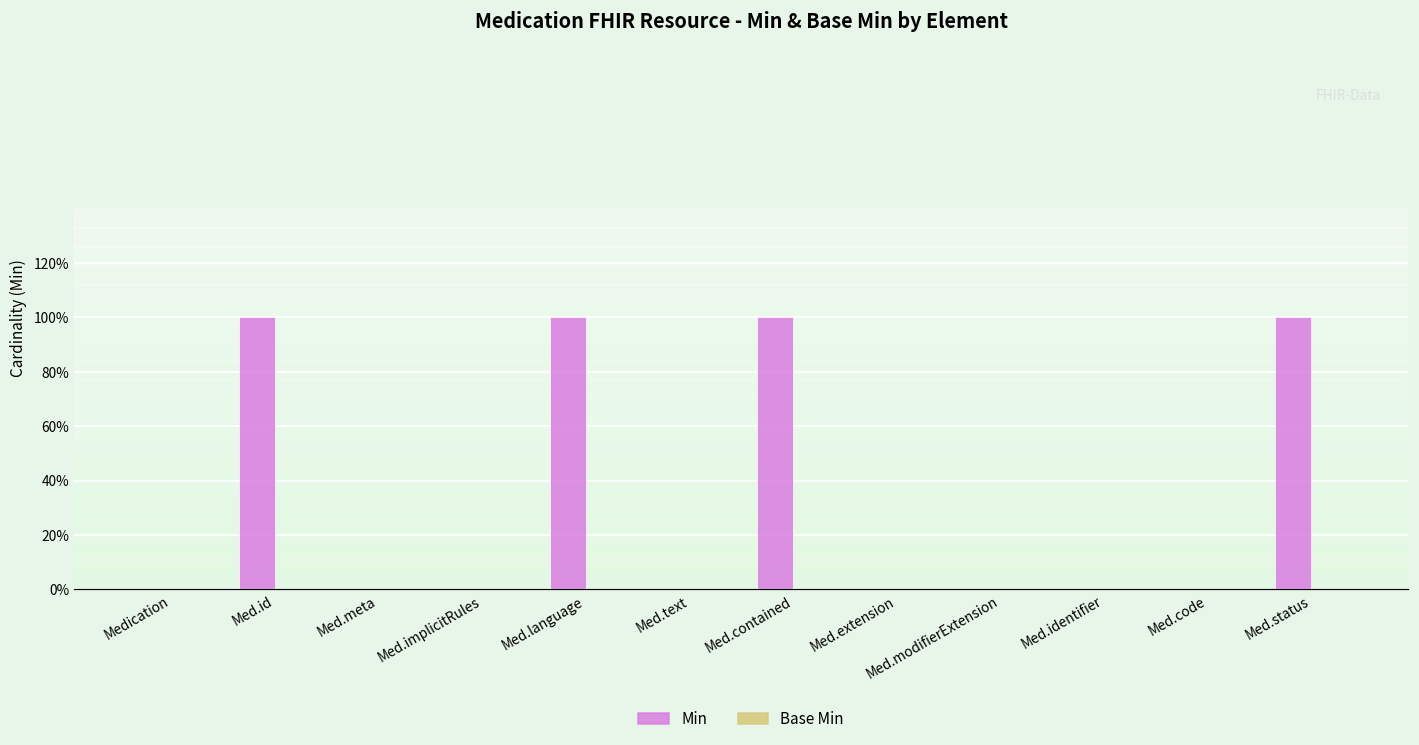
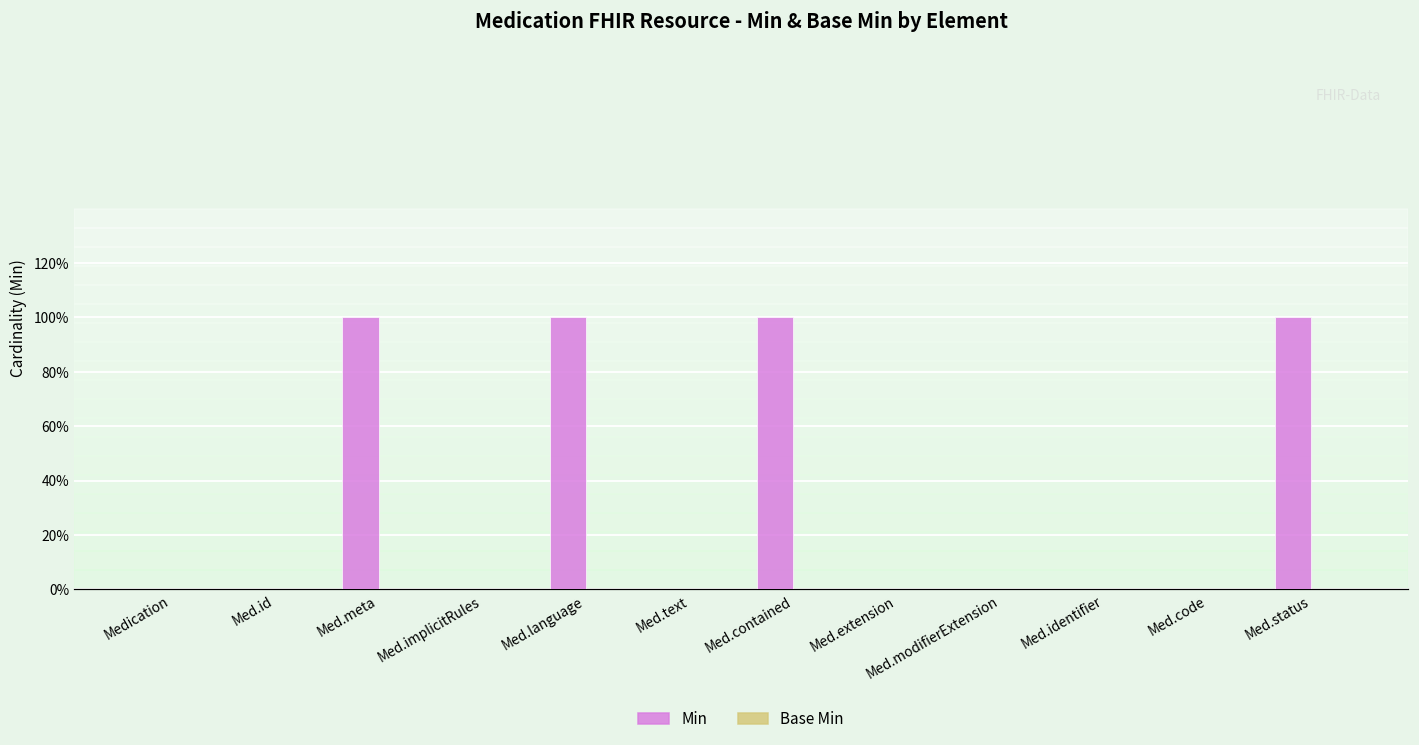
  {
    "Min": {
      "Medication": "0%",
-     "Med.id": "100%",
-     "Med.meta": "0%",
+     "Med.id": "0%",
+     "Med.meta": "100%",
      "Med.implicitRules": "0%",
      "Med.language": "100%",
      "Med.text": "0%",
      "Med.contained": "100%",
      "Med.extension": "0%",
      "Med.modifierExtension": "0%",
      "Med.identifier": "0%",
      "Med.code": "0%",
      "Med.status": "100%"
    },
    "Base Min": {
      "Medication": "0%",
      "Med.id": "0%",
      "Med.meta": "0%",
      "Med.implicitRules": "0%",
      "Med.language": "0%",
      "Med.text": "0%",
      "Med.contained": "0%",
      "Med.extension": "0%",
      "Med.modifierExtension": "0%",
      "Med.identifier": "0%",
      "Med.code": "0%",
      "Med.status": "0%"
    }
  }
